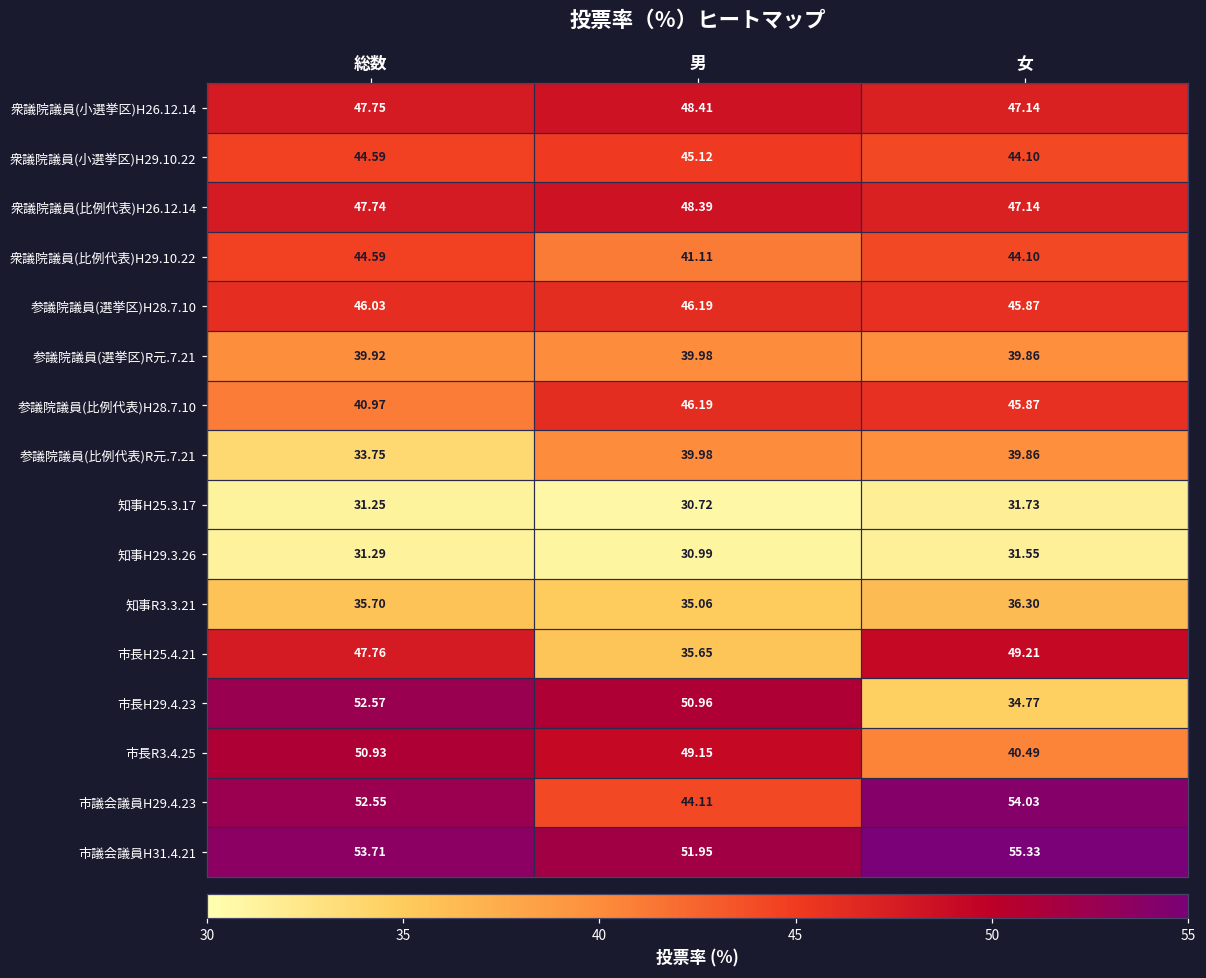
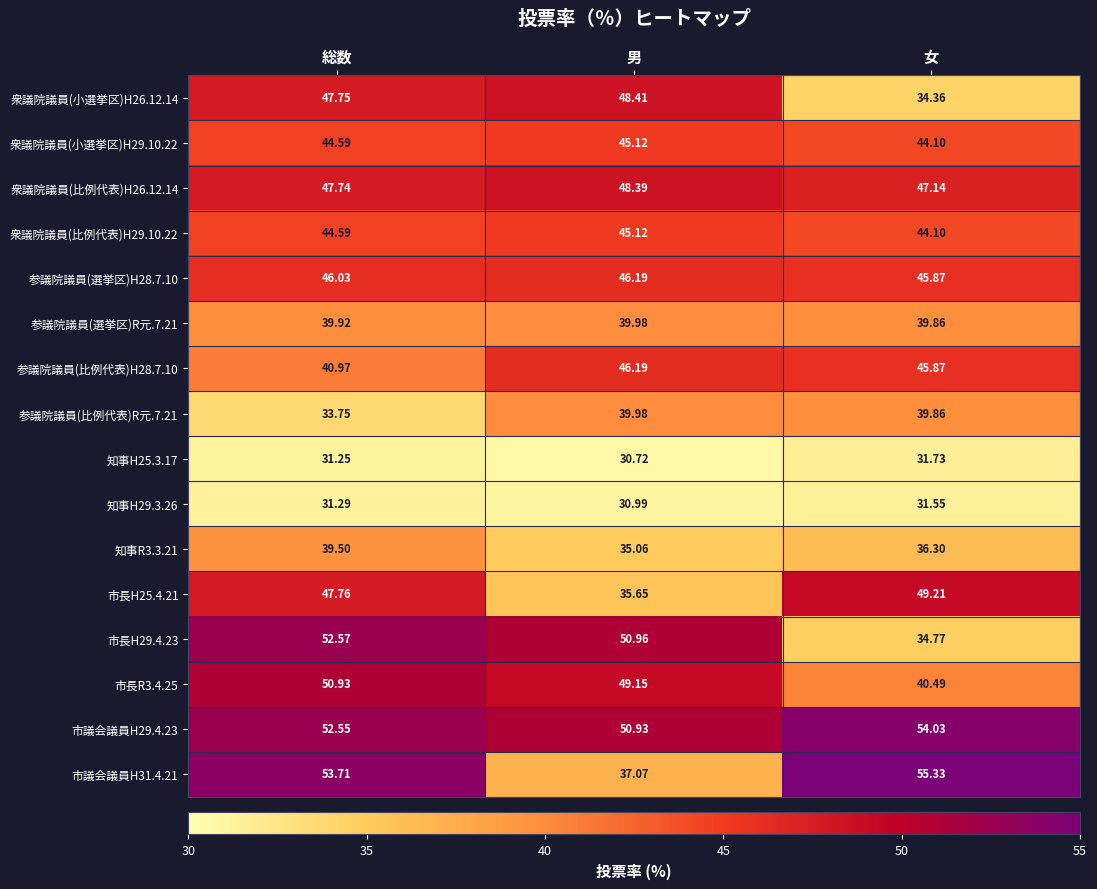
  {
    "衆議院議員(小選挙区)H26.12.14": {
      "総数": 47.75,
      "男": 48.41,
-     "女": 47.14
+     "女": 34.36
    },
    "衆議院議員(小選挙区)H29.10.22": {
      "総数": 44.59,
      "男": 45.12,
      "女": 44.10
    },
    "衆議院議員(比例代表)H26.12.14": {
      "総数": 47.74,
      "男": 48.39,
      "女": 47.14
    },
    "衆議院議員(比例代表)H29.10.22": {
      "総数": 44.59,
-     "男": 41.11,
+     "男": 45.12,
      "女": 44.10
    },
    "参議院議員(選挙区)H28.7.10": {
      "総数": 46.03,
      "男": 46.19,
      "女": 45.87
    },
    "参議院議員(選挙区)R元.7.21": {
      "総数": 39.92,
      "男": 39.98,
      "女": 39.86
    },
    "参議院議員(比例代表)H28.7.10": {
      "総数": 40.97,
      "男": 46.19,
      "女": 45.87
    },
    "参議院議員(比例代表)R元.7.21": {
      "総数": 33.75,
      "男": 39.98,
      "女": 39.86
    },
    "知事H25.3.17": {
      "総数": 31.25,
      "男": 30.72,
      "女": 31.73
    },
    "知事H29.3.26": {
      "総数": 31.29,
      "男": 30.99,
      "女": 31.55
    },
    "知事R3.3.21": {
-     "総数": 35.70,
+     "総数": 39.50,
      "男": 35.06,
      "女": 36.30
    },
    "市長H25.4.21": {
      "総数": 47.76,
      "男": 35.65,
      "女": 49.21
    },
    "市長H29.4.23": {
      "総数": 52.57,
      "男": 50.96,
      "女": 34.77
    },
    "市長R3.4.25": {
      "総数": 50.93,
      "男": 49.15,
      "女": 40.49
    },
    "市議会議員H29.4.23": {
      "総数": 52.55,
-     "男": 44.11,
+     "男": 50.93,
      "女": 54.03
    },
    "市議会議員H31.4.21": {
      "総数": 53.71,
-     "男": 51.95,
+     "男": 37.07,
      "女": 55.33
    }
  }
